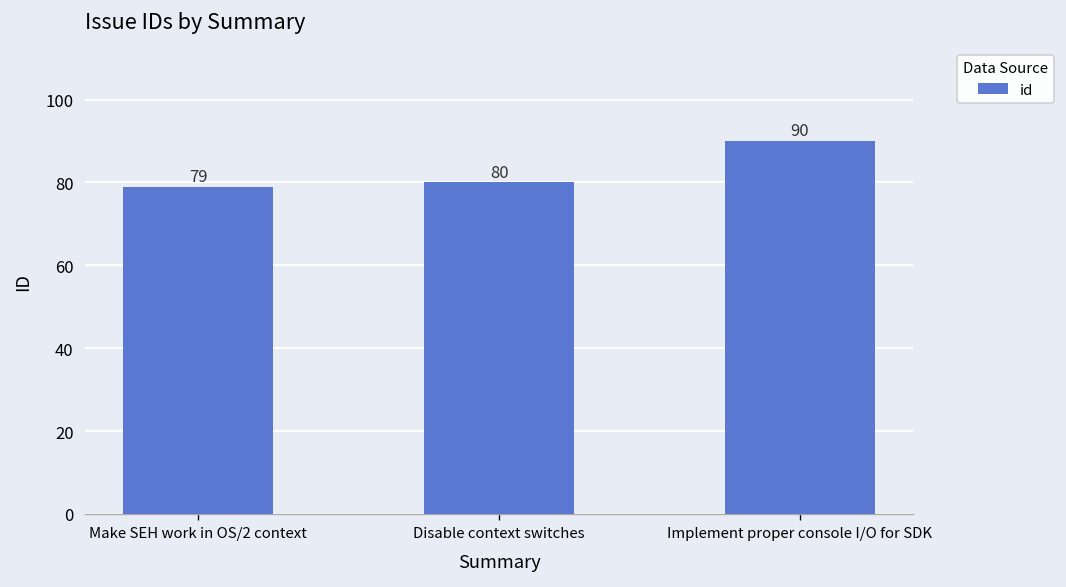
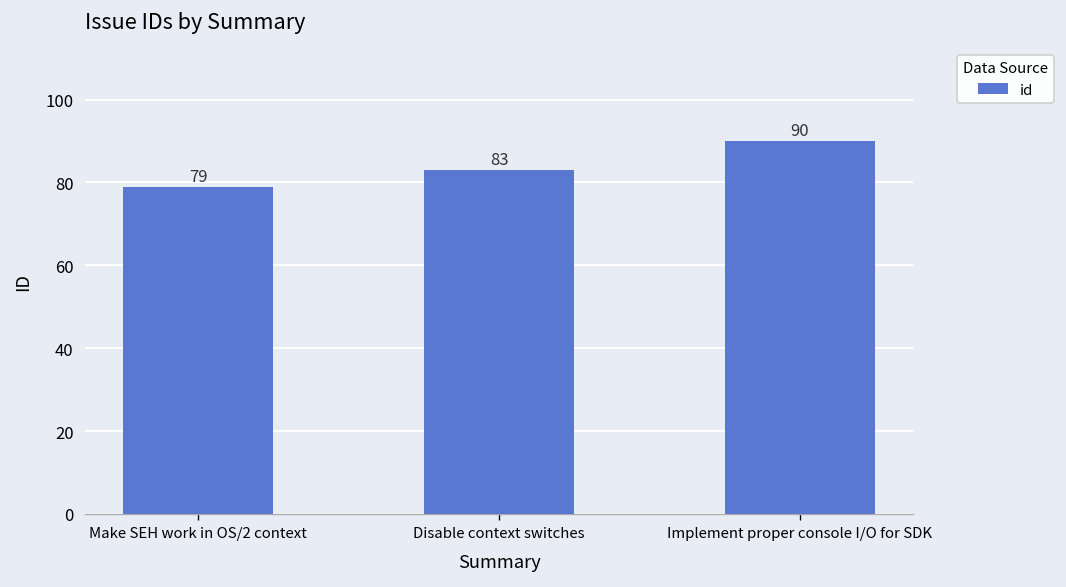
  {
    "Make SEH work in OS/2 context": 79,
-   "Disable context switches": 80,
+   "Disable context switches": 83,
    "Implement proper console I/O for SDK": 90
  }
